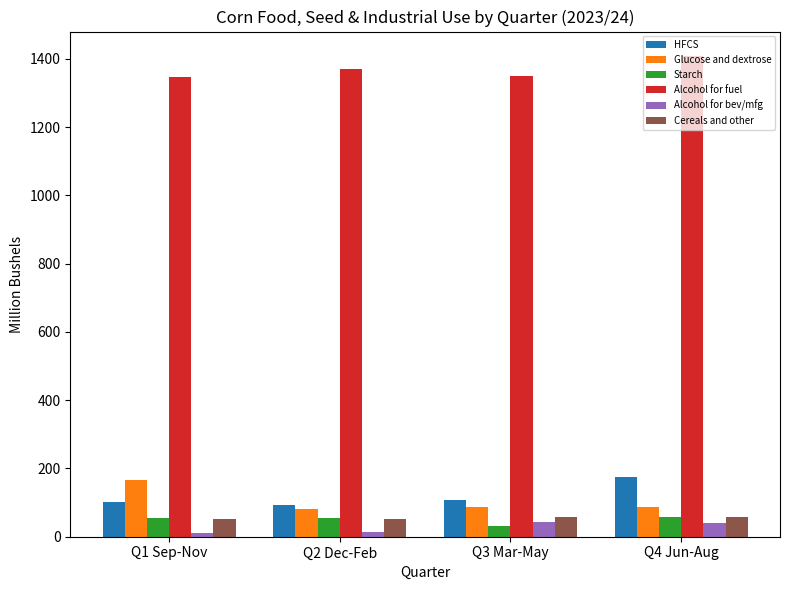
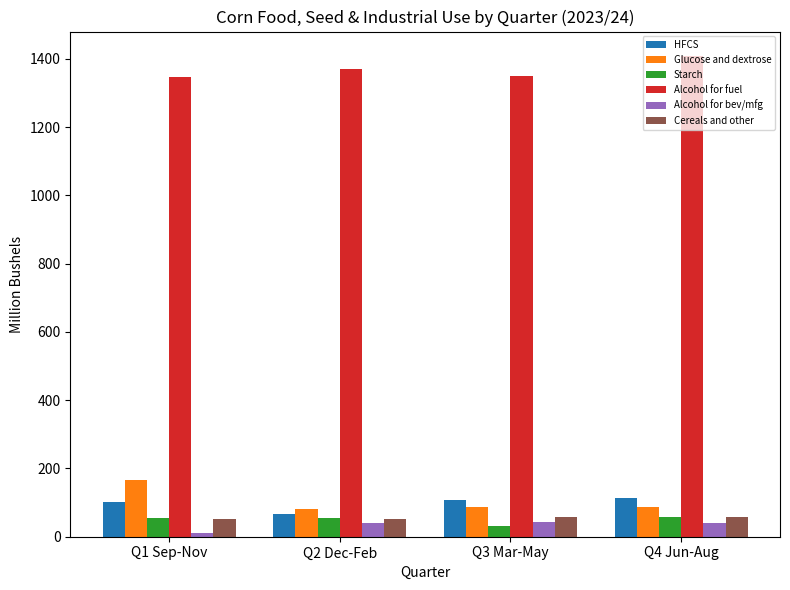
  {
    "HFCS": {
      "Q1 Sep-Nov": 100,
-     "Q2 Dec-Feb": 90,
+     "Q2 Dec-Feb": 70,
      "Q3 Mar-May": 110,
-     "Q4 Jun-Aug": 170
+     "Q4 Jun-Aug": 110
    },
    "Glucose and dextrose": {
      "Q1 Sep-Nov": 170,
      "Q2 Dec-Feb": 80,
      "Q3 Mar-May": 90,
      "Q4 Jun-Aug": 90
    },
    "Starch": {
      "Q1 Sep-Nov": 50,
      "Q2 Dec-Feb": 50,
      "Q3 Mar-May": 30,
      "Q4 Jun-Aug": 60
    },
    "Alcohol for fuel": {
      "Q1 Sep-Nov": 1350,
      "Q2 Dec-Feb": 1370,
      "Q3 Mar-May": 1350
    },
    "Alcohol for bev/mfg": {
      "Q1 Sep-Nov": 10,
-     "Q2 Dec-Feb": 10,
+     "Q2 Dec-Feb": 40,
      "Q3 Mar-May": 40,
      "Q4 Jun-Aug": 40
    },
    "Cereals and other": {
      "Q1 Sep-Nov": 50,
      "Q2 Dec-Feb": 50,
      "Q3 Mar-May": 60,
      "Q4 Jun-Aug": 60
    }
  }
